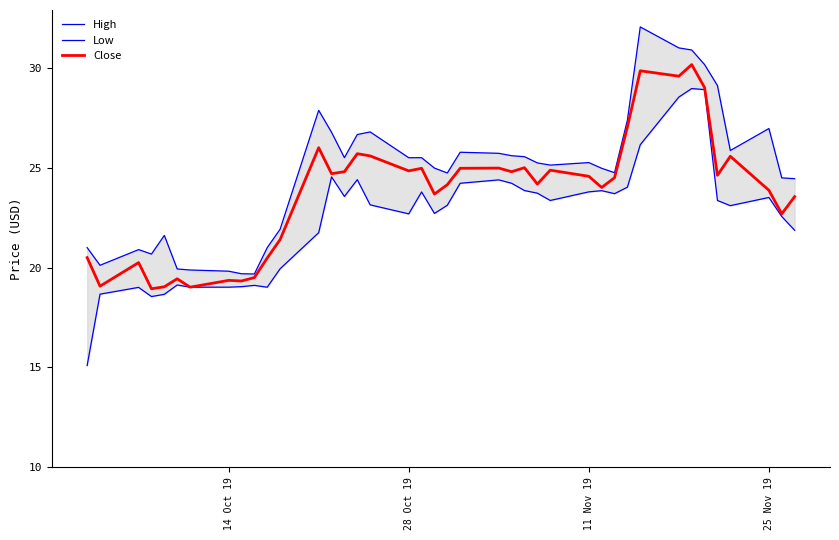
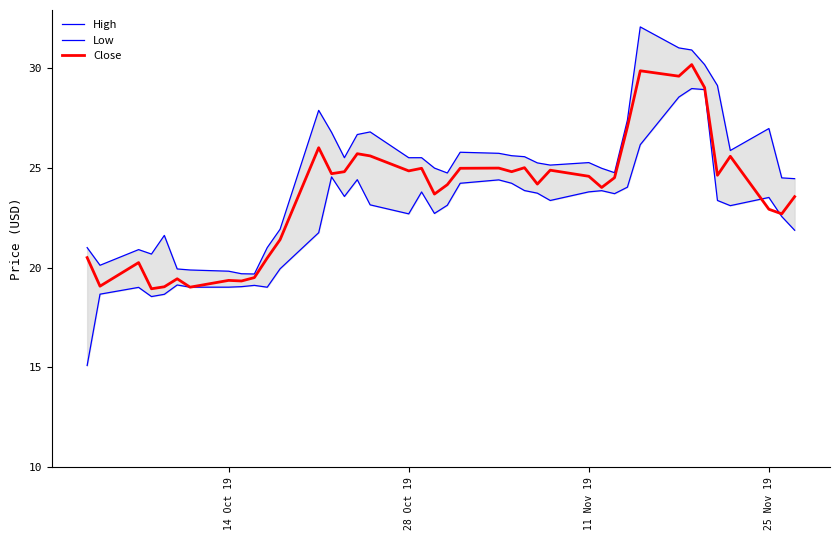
  {
    "Close": {
      "14 Oct 19": 19.4,
      "28 Oct 19": 24.8,
      "11 Nov 19": 24.6,
-     "25 Nov 19": 23.9
+     "25 Nov 19": 22.9
    }
  }
